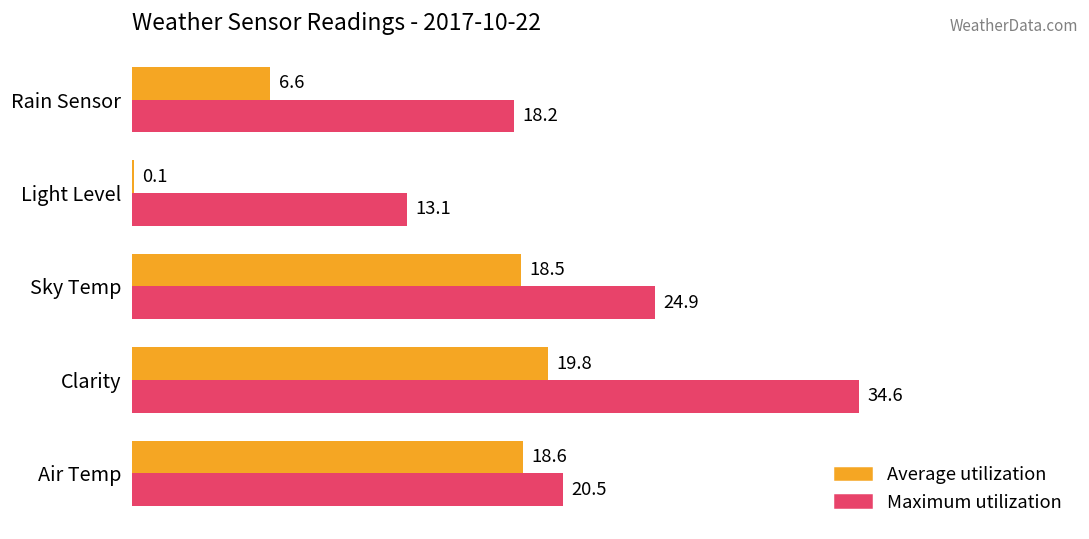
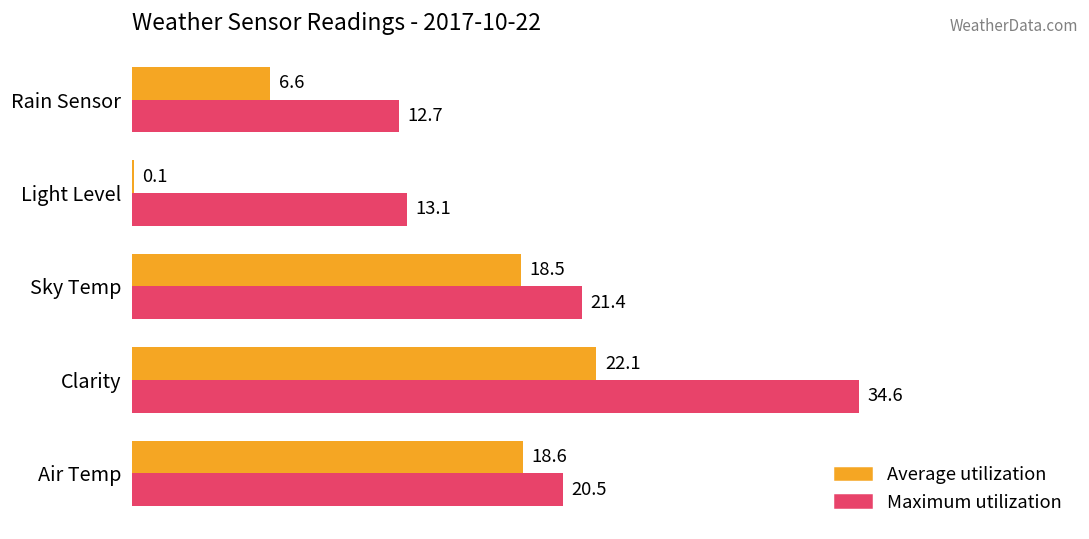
  {
    "Average utilization": {
      "Rain Sensor": 6.6,
      "Light Level": 0.1,
      "Sky Temp": 18.5,
-     "Clarity": 19.8,
+     "Clarity": 22.1,
      "Air Temp": 18.6
    },
    "Maximum utilization": {
-     "Rain Sensor": 18.2,
+     "Rain Sensor": 12.7,
      "Light Level": 13.1,
-     "Sky Temp": 24.9,
+     "Sky Temp": 21.4,
      "Clarity": 34.6,
      "Air Temp": 20.5
    }
  }
